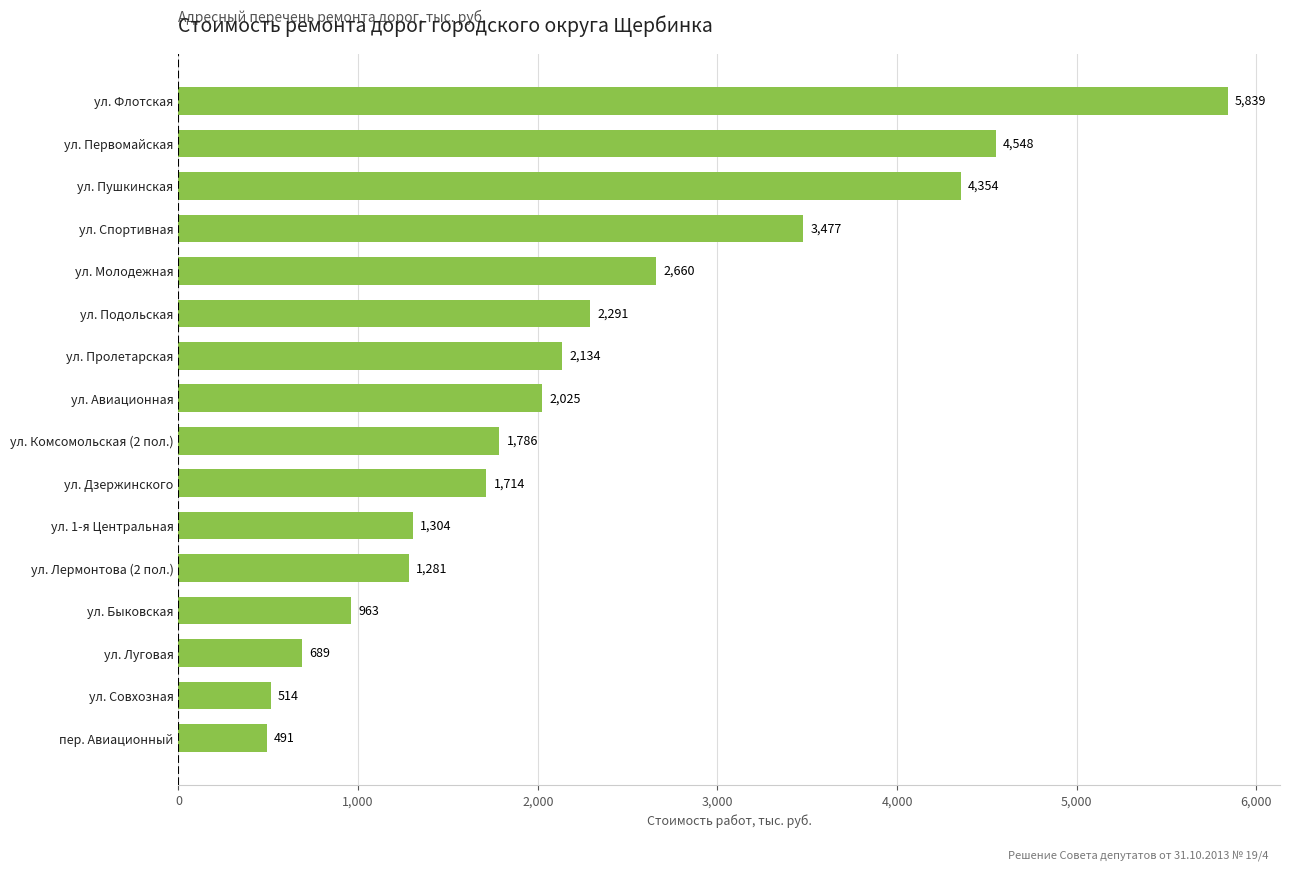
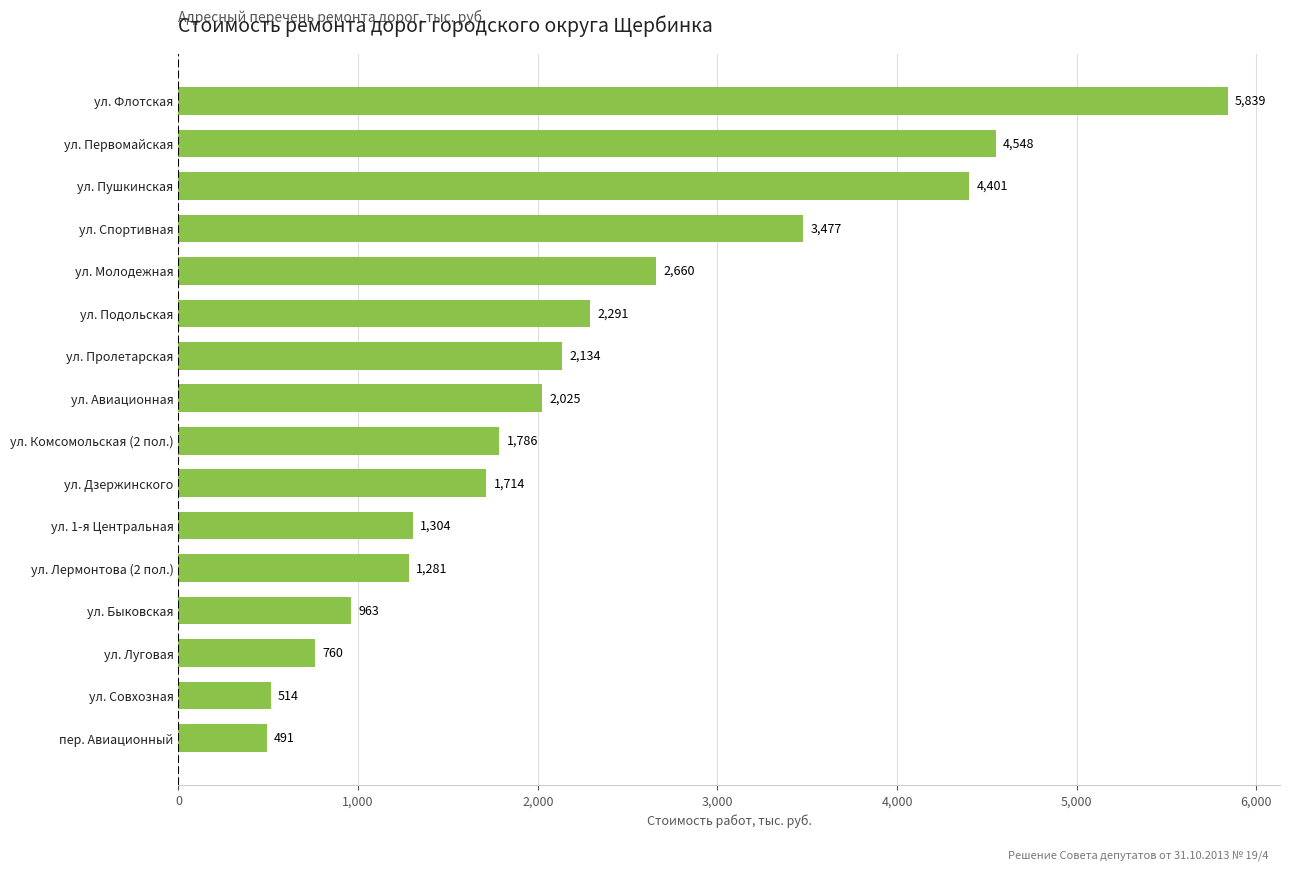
  {
    "ул. Флотская": "5,839",
    "ул. Первомайская": "4,548",
-   "ул. Пушкинская": "4,354",
+   "ул. Пушкинская": "4,401",
    "ул. Спортивная": "3,477",
    "ул. Молодежная": "2,660",
    "ул. Подольская": "2,291",
    "ул. Пролетарская": "2,134",
    "ул. Авиационная": "2,025",
    "ул. Комсомольская (2 пол.)": "1,786",
    "ул. Дзержинского": "1,714",
    "ул. 1-я Центральная": "1,304",
    "ул. Лермонтова (2 пол.)": "1,281",
    "ул. Быковская": "963",
-   "ул. Луговая": "689",
+   "ул. Луговая": "760",
    "ул. Совхозная": "514",
    "пер. Авиационный": "491"
  }
